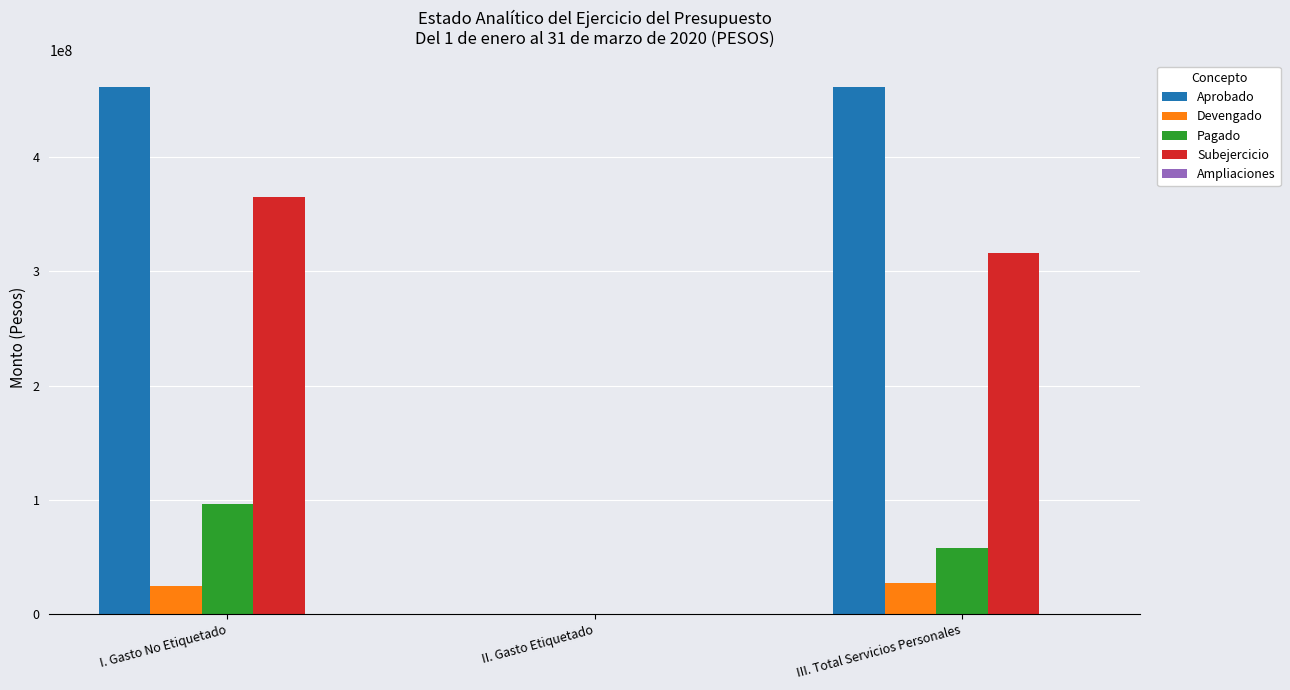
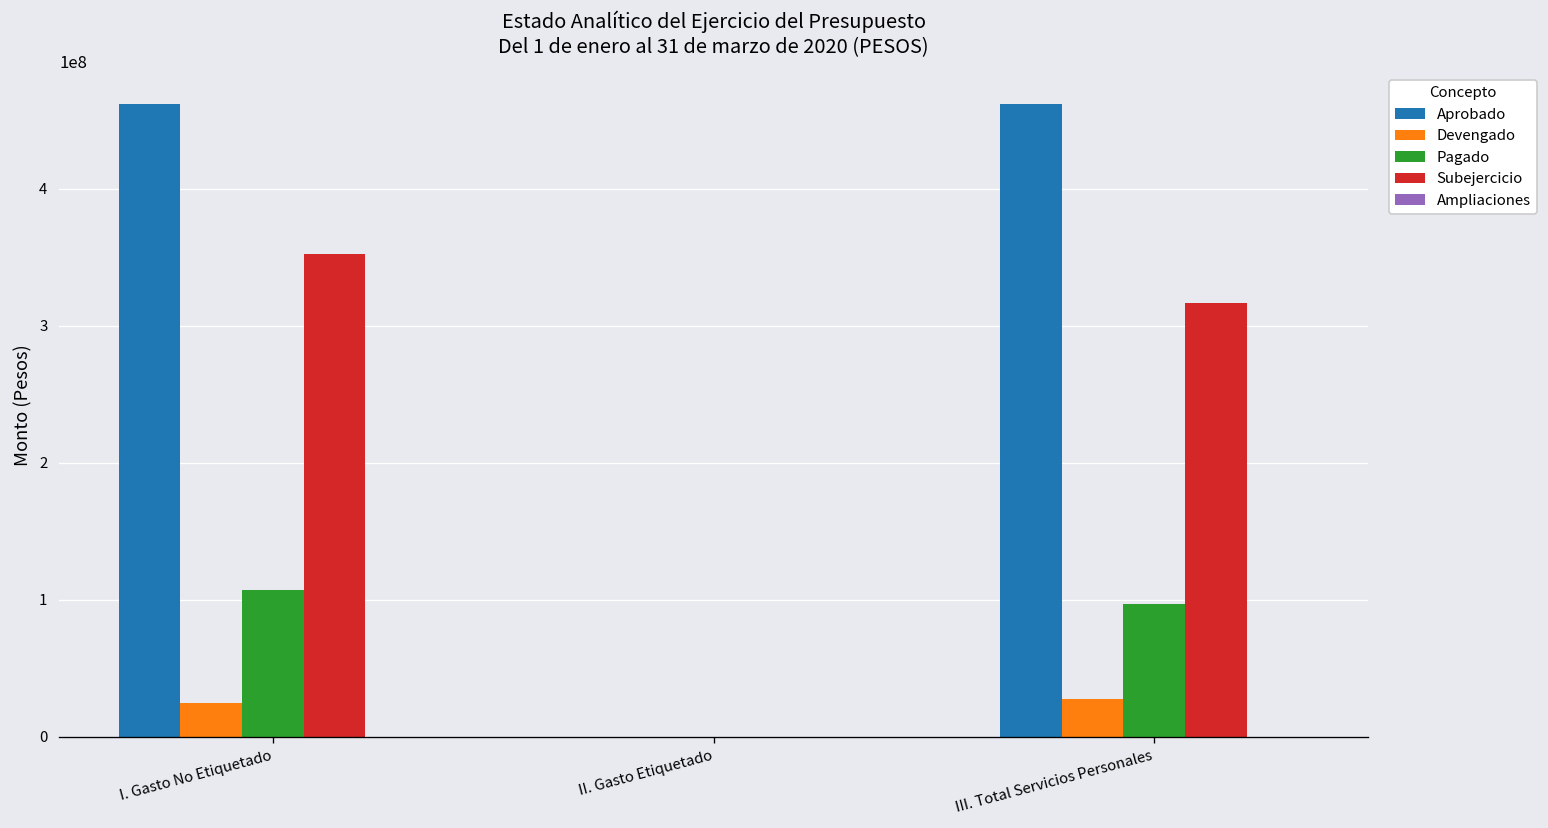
  {
    "Aprobado": {
      "I. Gasto No Etiquetado": 462000000,
      "II. Gasto Etiquetado": 0,
      "III. Total Servicios Personales": 462000000
    },
    "Devengado": {
      "I. Gasto No Etiquetado": 25000000,
      "II. Gasto Etiquetado": 0,
      "III. Total Servicios Personales": 27000000
    },
    "Pagado": {
-     "I. Gasto No Etiquetado": 97000000,
+     "I. Gasto No Etiquetado": 107000000,
      "II. Gasto Etiquetado": 0,
-     "III. Total Servicios Personales": 58000000
+     "III. Total Servicios Personales": 97000000
    },
    "Subejercicio": {
-     "I. Gasto No Etiquetado": 365000000,
+     "I. Gasto No Etiquetado": 352000000,
      "II. Gasto Etiquetado": 0,
      "III. Total Servicios Personales": 316000000
    },
    "Ampliaciones": {
      "I. Gasto No Etiquetado": 0,
      "II. Gasto Etiquetado": 0,
      "III. Total Servicios Personales": 0
    }
  }
